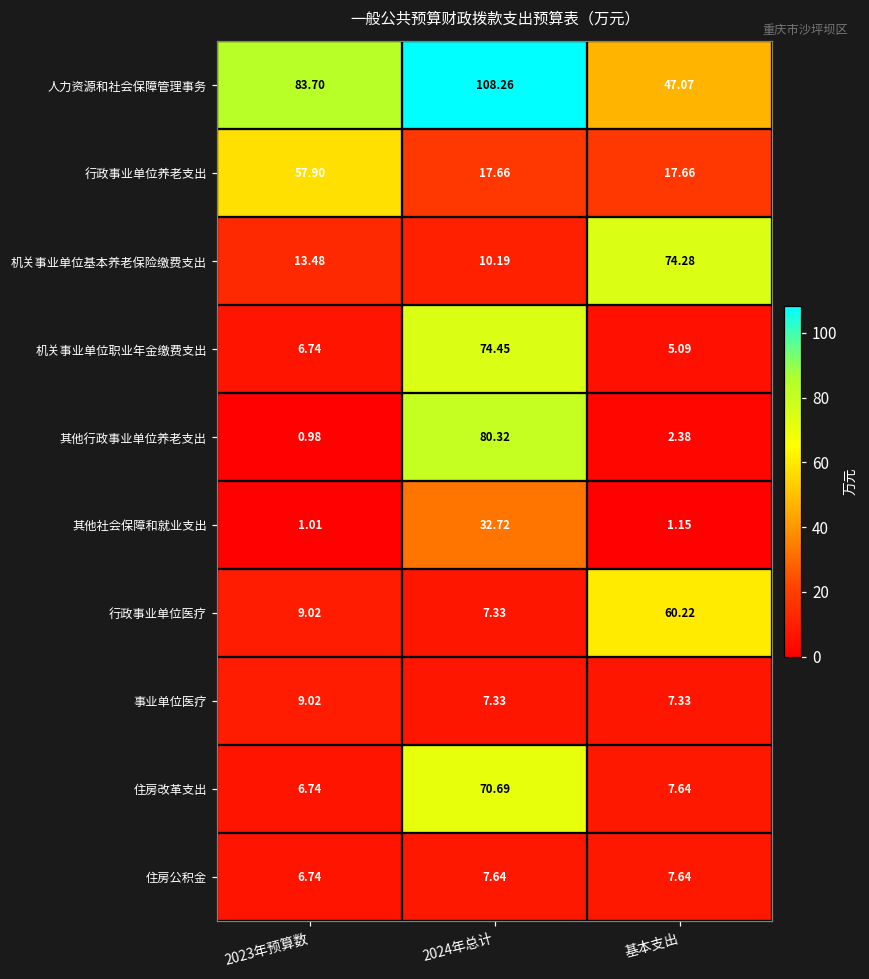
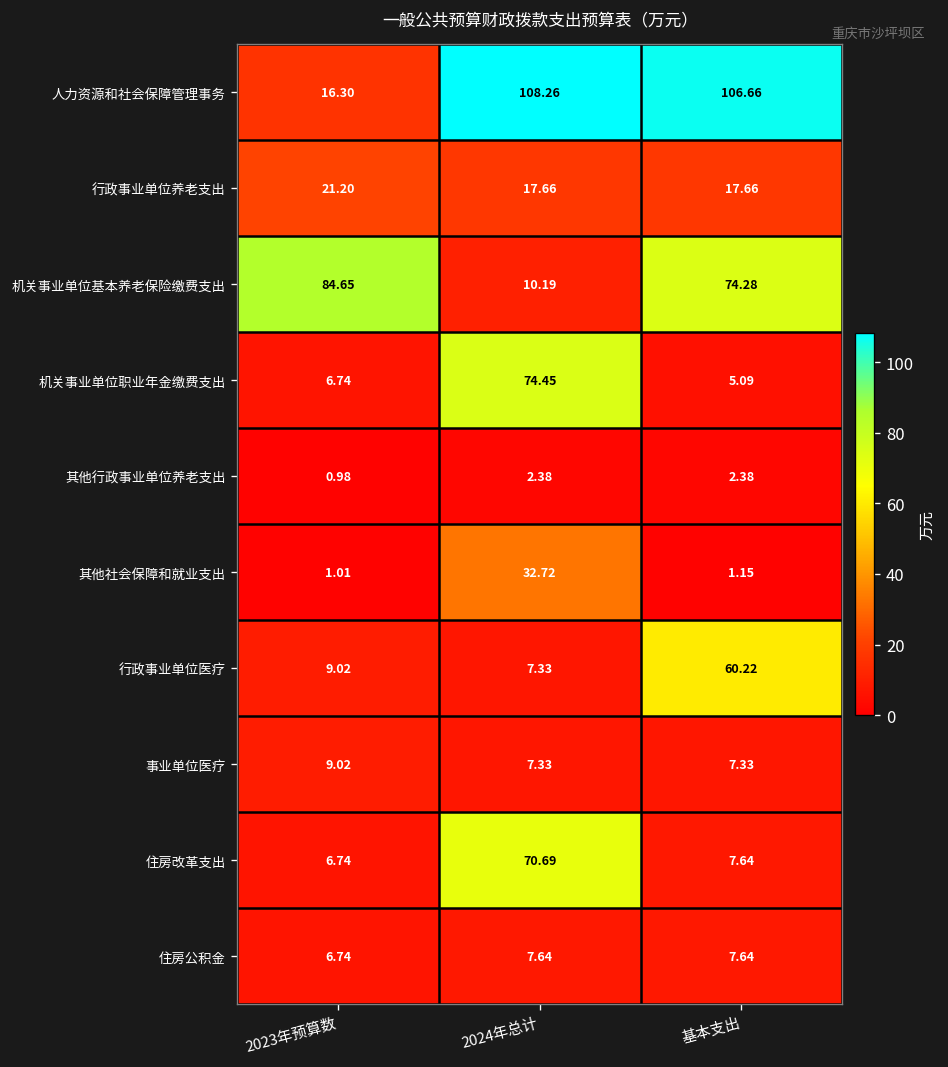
  {
    "人力资源和社会保障管理事务": {
-     "2023年预算数": 83.70,
+     "2023年预算数": 16.30,
      "2024年总计": 108.26,
-     "基本支出": 47.07
+     "基本支出": 106.66
    },
    "行政事业单位养老支出": {
-     "2023年预算数": 57.90,
+     "2023年预算数": 21.20,
      "2024年总计": 17.66,
      "基本支出": 17.66
    },
    "机关事业单位基本养老保险缴费支出": {
-     "2023年预算数": 13.48,
+     "2023年预算数": 84.65,
      "2024年总计": 10.19,
      "基本支出": 74.28
    },
    "机关事业单位职业年金缴费支出": {
      "2023年预算数": 6.74,
      "2024年总计": 74.45,
      "基本支出": 5.09
    },
    "其他行政事业单位养老支出": {
      "2023年预算数": 0.98,
-     "2024年总计": 80.32,
+     "2024年总计": 2.38,
      "基本支出": 2.38
    },
    "其他社会保障和就业支出": {
      "2023年预算数": 1.01,
      "2024年总计": 32.72,
      "基本支出": 1.15
    },
    "行政事业单位医疗": {
      "2023年预算数": 9.02,
      "2024年总计": 7.33,
      "基本支出": 60.22
    },
    "事业单位医疗": {
      "2023年预算数": 9.02,
      "2024年总计": 7.33,
      "基本支出": 7.33
    },
    "住房改革支出": {
      "2023年预算数": 6.74,
      "2024年总计": 70.69,
      "基本支出": 7.64
    },
    "住房公积金": {
      "2023年预算数": 6.74,
      "2024年总计": 7.64,
      "基本支出": 7.64
    }
  }
